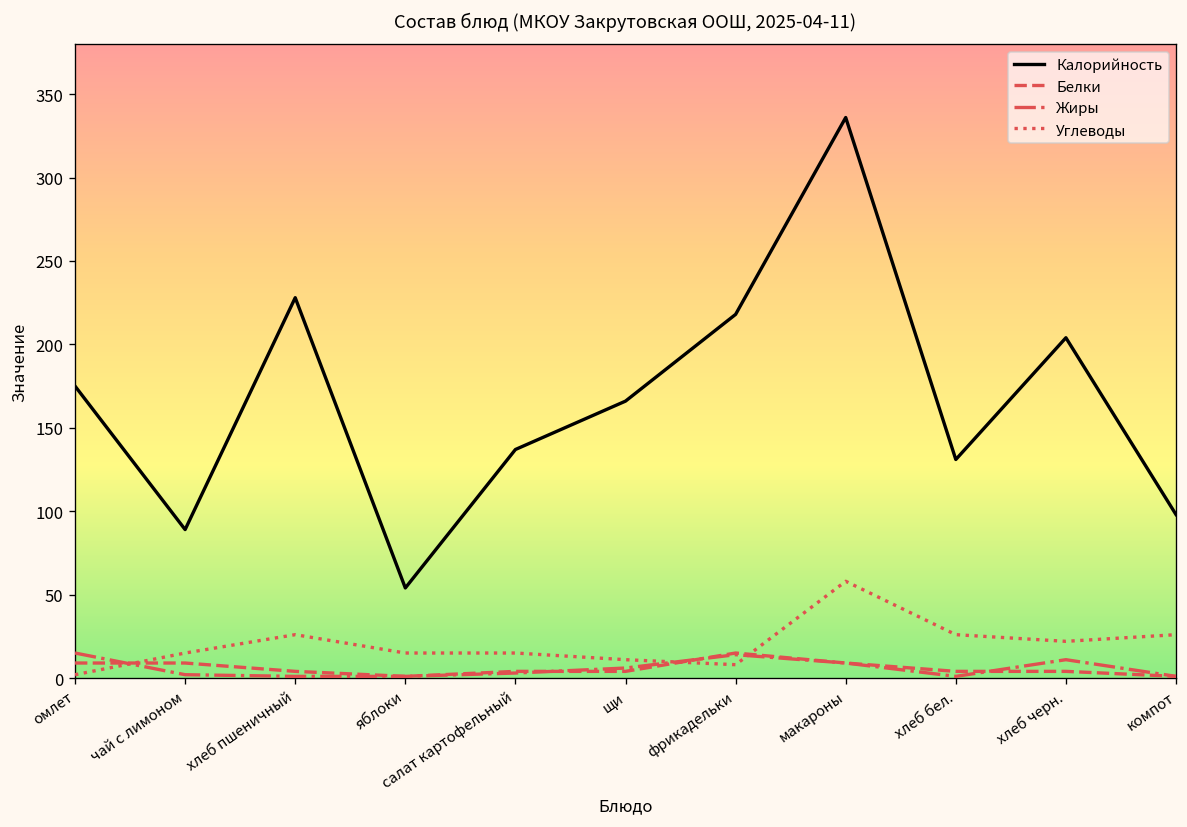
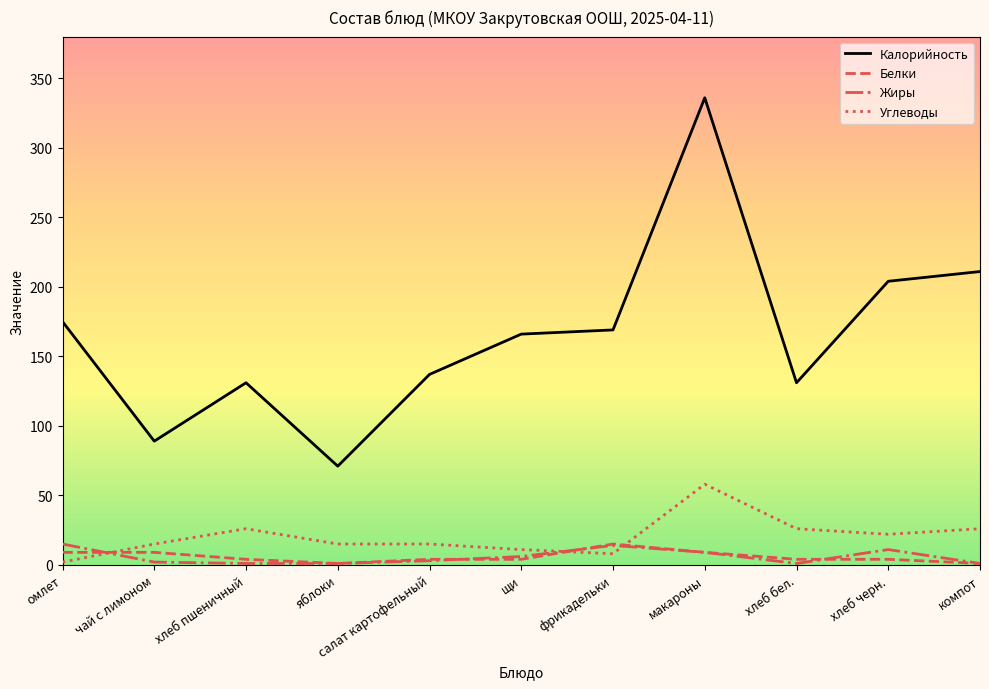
  {
    "Калорийность": {
      "омлет": 175,
      "чай с лимоном": 89,
-     "хлеб пшеничный": 228,
-     "яблоки": 54,
+     "хлеб пшеничный": 131,
+     "яблоки": 71,
      "салат картофельный": 137,
      "щи": 166,
-     "фрикадельки": 218,
+     "фрикадельки": 169,
      "макароны": 336,
      "хлеб бел.": 131,
      "хлеб черн.": 204,
-     "компот": 98
+     "компот": 211
    }
  }
